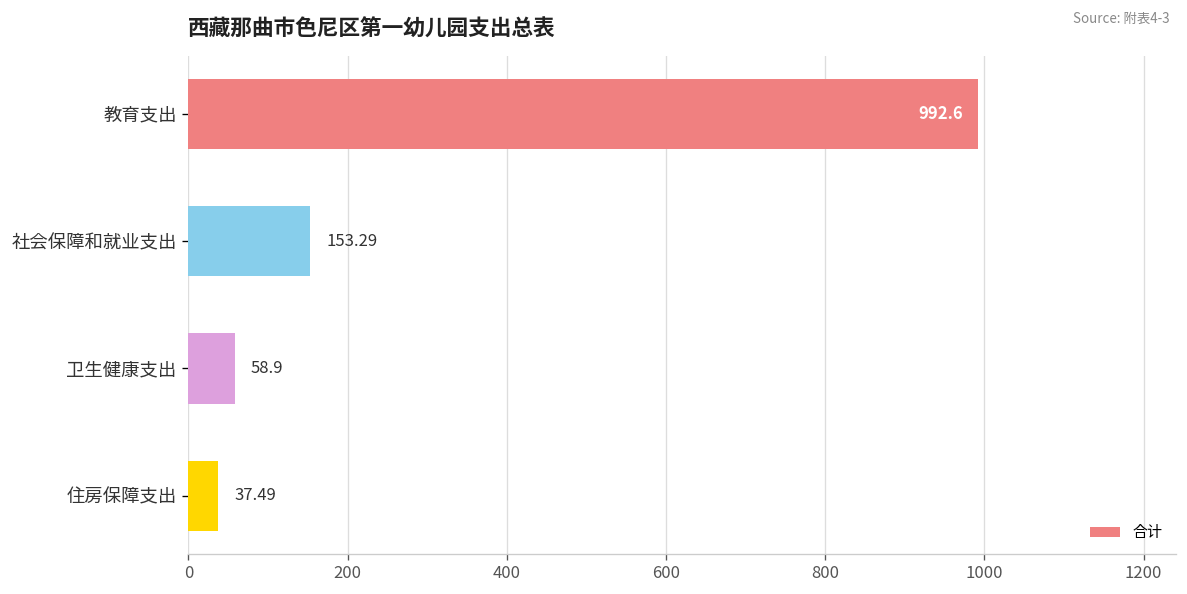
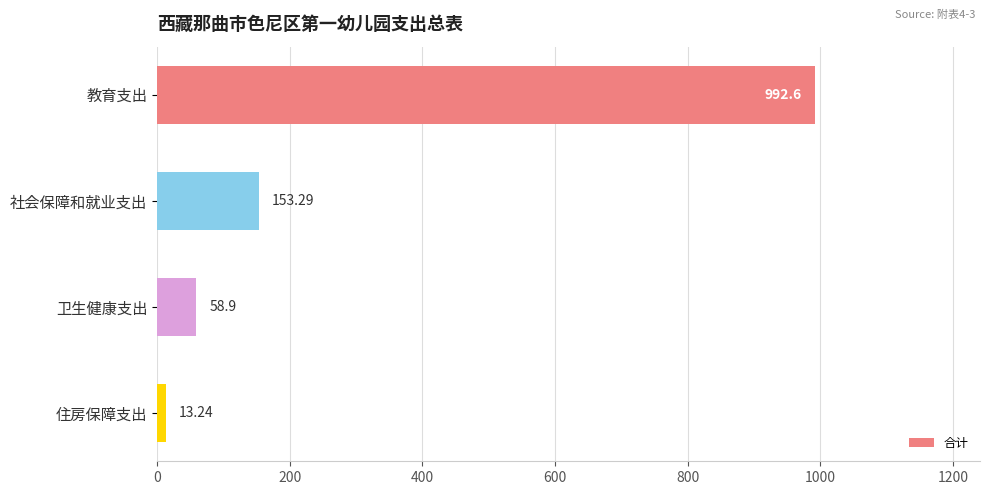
  {
    "教育支出": 992.6,
    "社会保障和就业支出": 153.29,
    "卫生健康支出": 58.9,
-   "住房保障支出": 37.49
+   "住房保障支出": 13.24
  }
